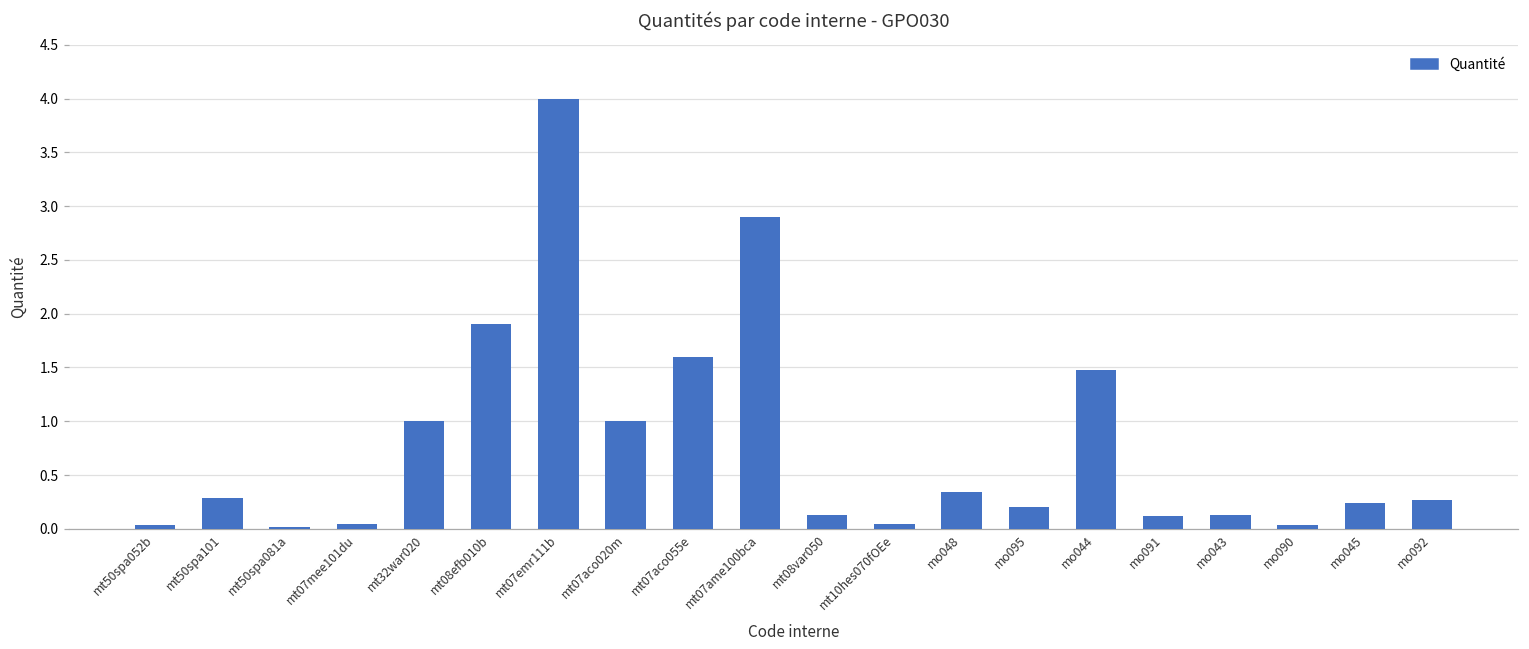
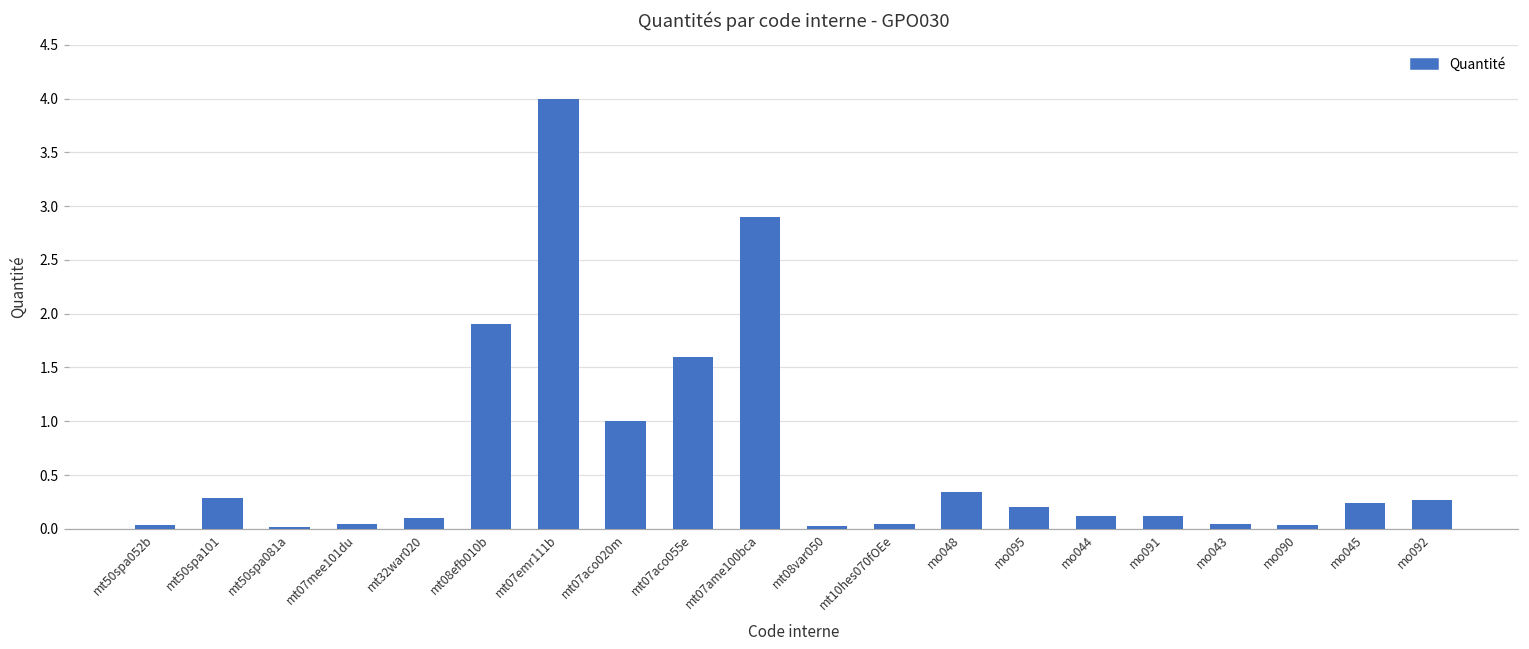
  {
    "mt50spa052b": 0.0,
    "mt50spa101": 0.3,
    "mt07mee101du": 0.0,
-   "mt32war020": 1.0,
+   "mt32war020": 0.1,
    "mt08efb010b": 1.9,
    "mt07emr111b": 4.0,
    "mt07aco020m": 1.0,
    "mt07aco055e": 1.6,
    "mt07ame100bca": 2.9,
-   "mt08var050": 0.1,
+   "mt08var050": 0.0,
    "mt10hes070fOEe": 0.0,
    "mo048": 0.3,
    "mo095": 0.2,
-   "mo044": 1.5,
+   "mo044": 0.1,
    "mo091": 0.1,
-   "mo043": 0.1,
+   "mo043": 0.0,
    "mo090": 0.0,
    "mo045": 0.2,
    "mo092": 0.3
  }
